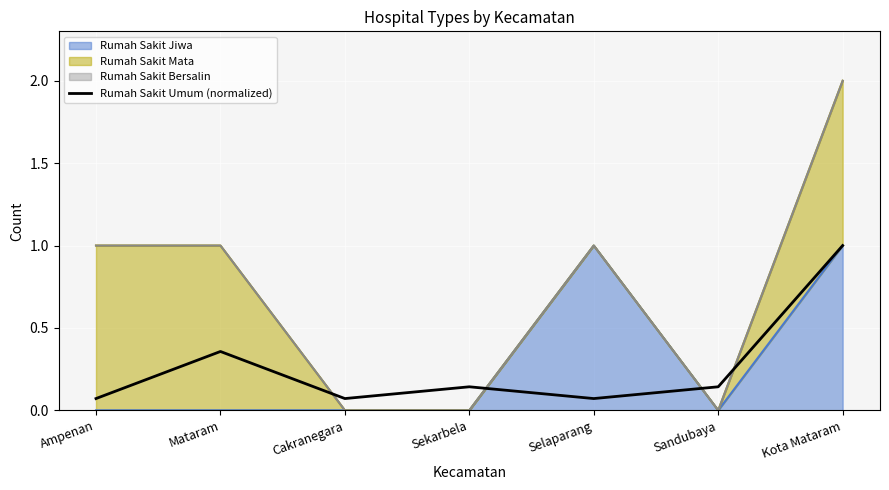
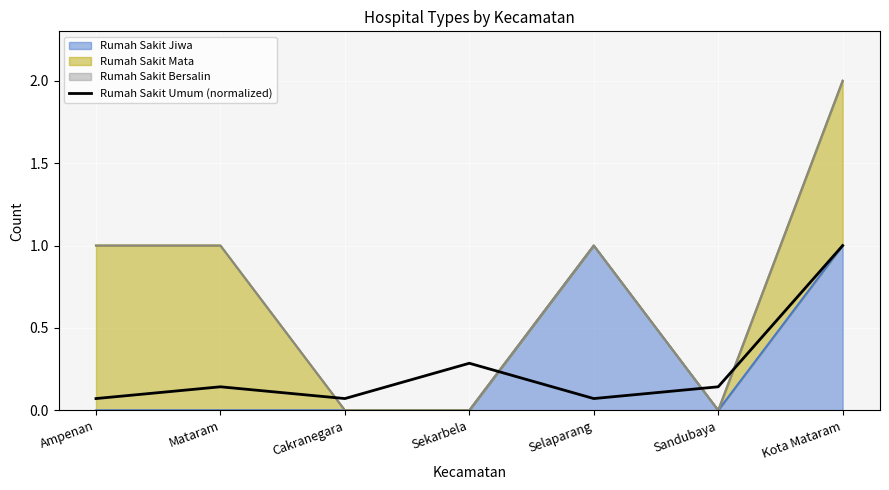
  {
    "Rumah Sakit Jiwa": {
      "Ampenan": 0.00,
      "Mataram": 0.00
    },
    "Rumah Sakit Bersalin": {
      "Ampenan": 1.00,
      "Mataram": 1.00,
      "Kota Mataram": 2.00
    },
    "Rumah Sakit Umum (normalized)": {
      "Ampenan": 0.07,
-     "Mataram": 0.36,
+     "Mataram": 0.14,
      "Cakranegara": 0.07,
-     "Sekarbela": 0.14,
+     "Sekarbela": 0.29,
      "Selaparang": 0.07,
      "Sandubaya": 0.14
    }
  }
